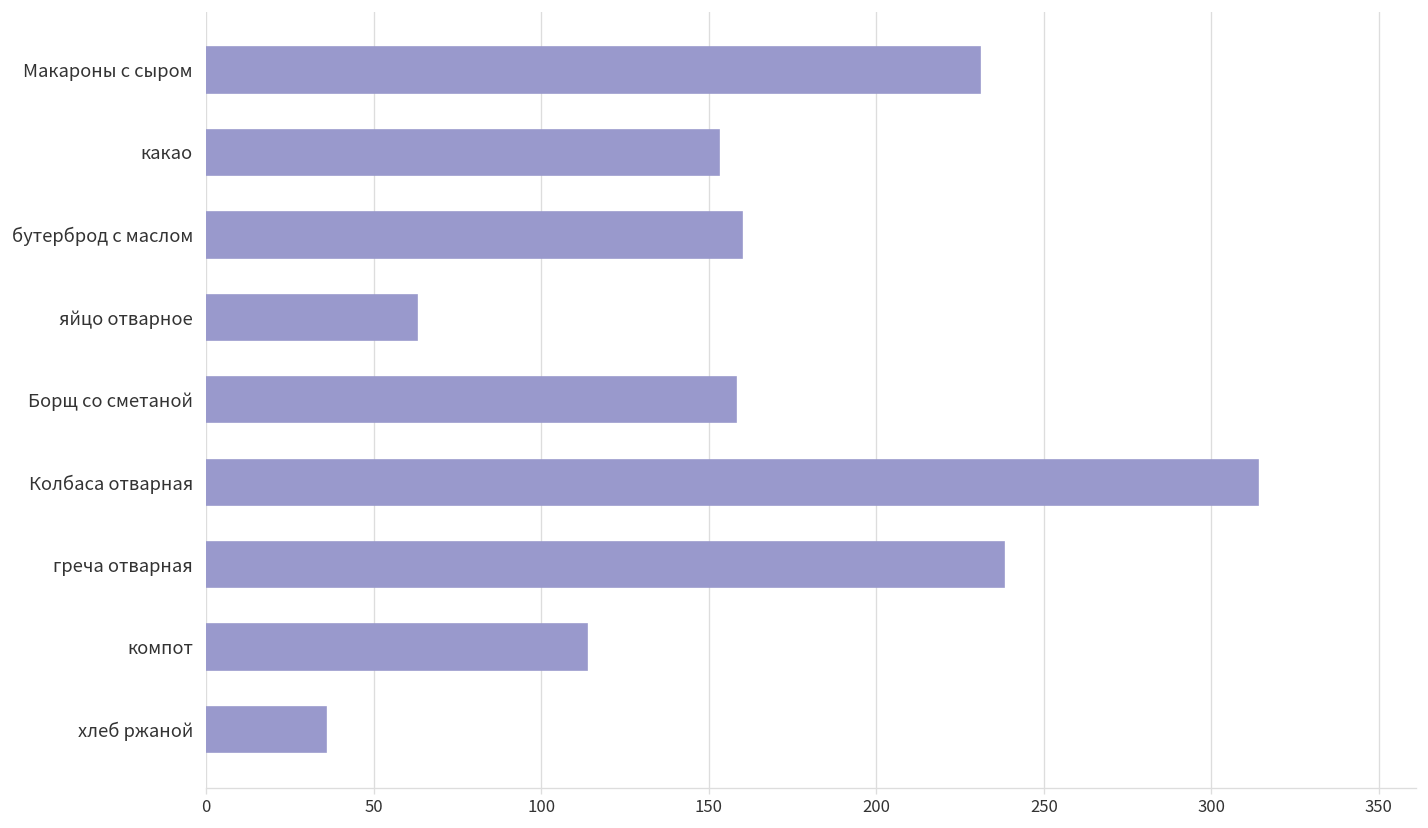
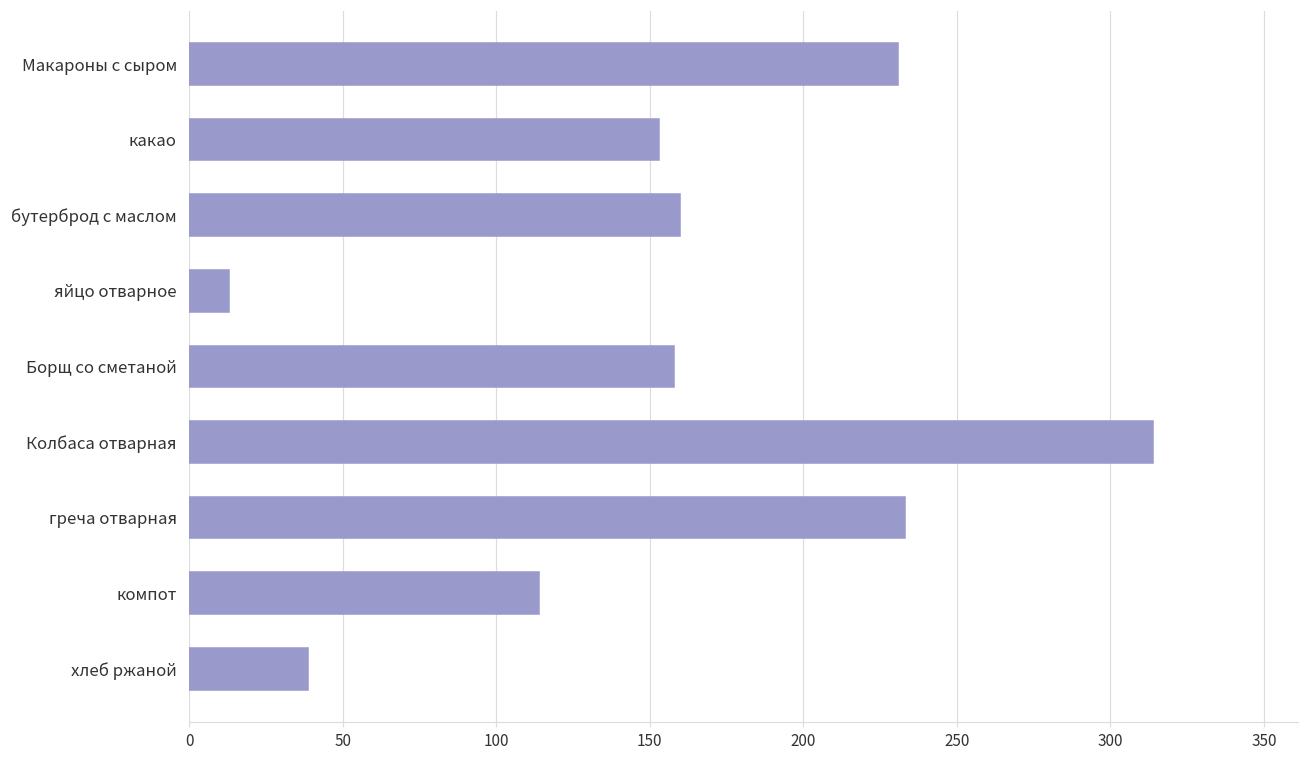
  {
    "Макароны с сыром": 231,
    "какао": 153,
    "бутерброд с маслом": 160,
-   "яйцо отварное": 63,
+   "яйцо отварное": 13,
    "Борщ со сметаной": 158,
    "Колбаса отварная": 314,
-   "греча отварная": 238,
+   "греча отварная": 233,
    "компот": 114,
-   "хлеб ржаной": 36
+   "хлеб ржаной": 39
  }
